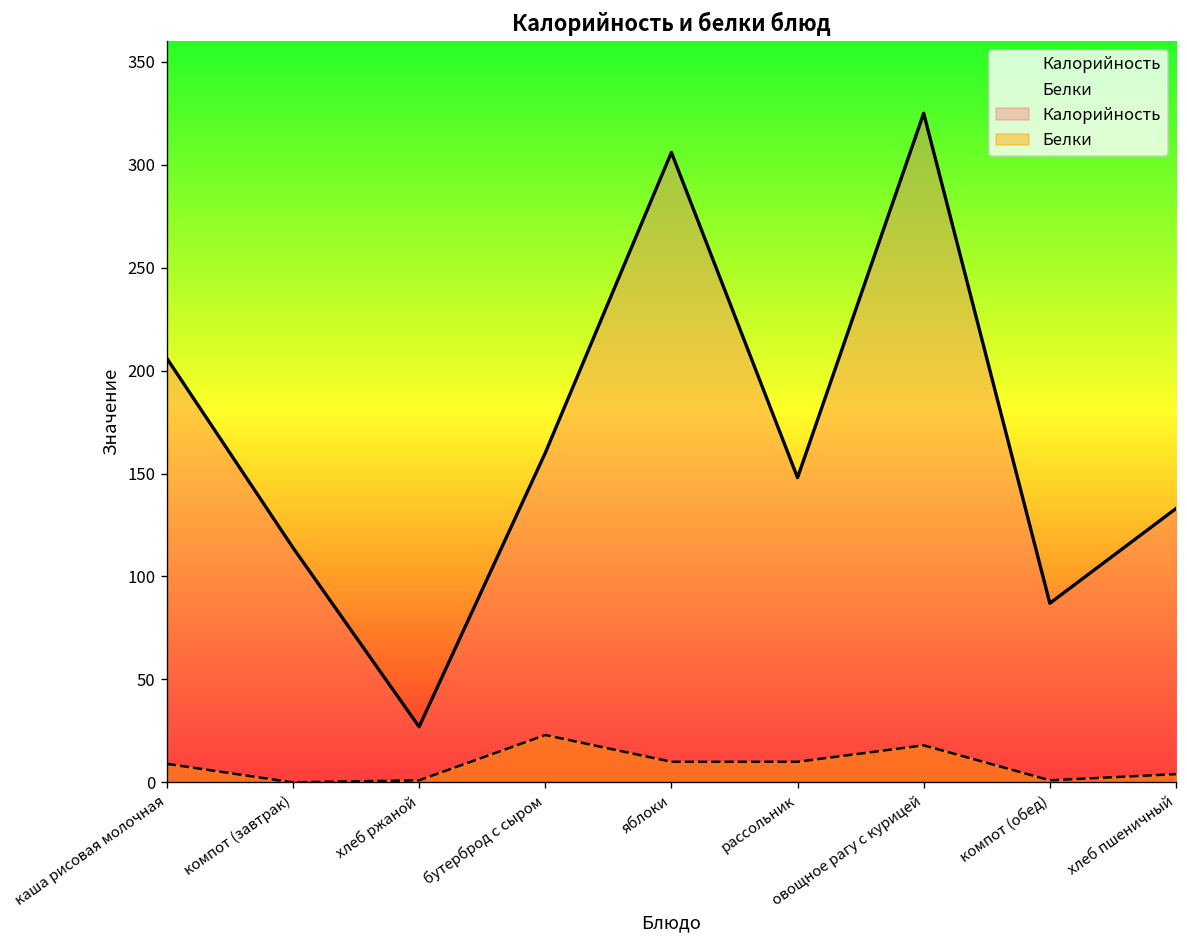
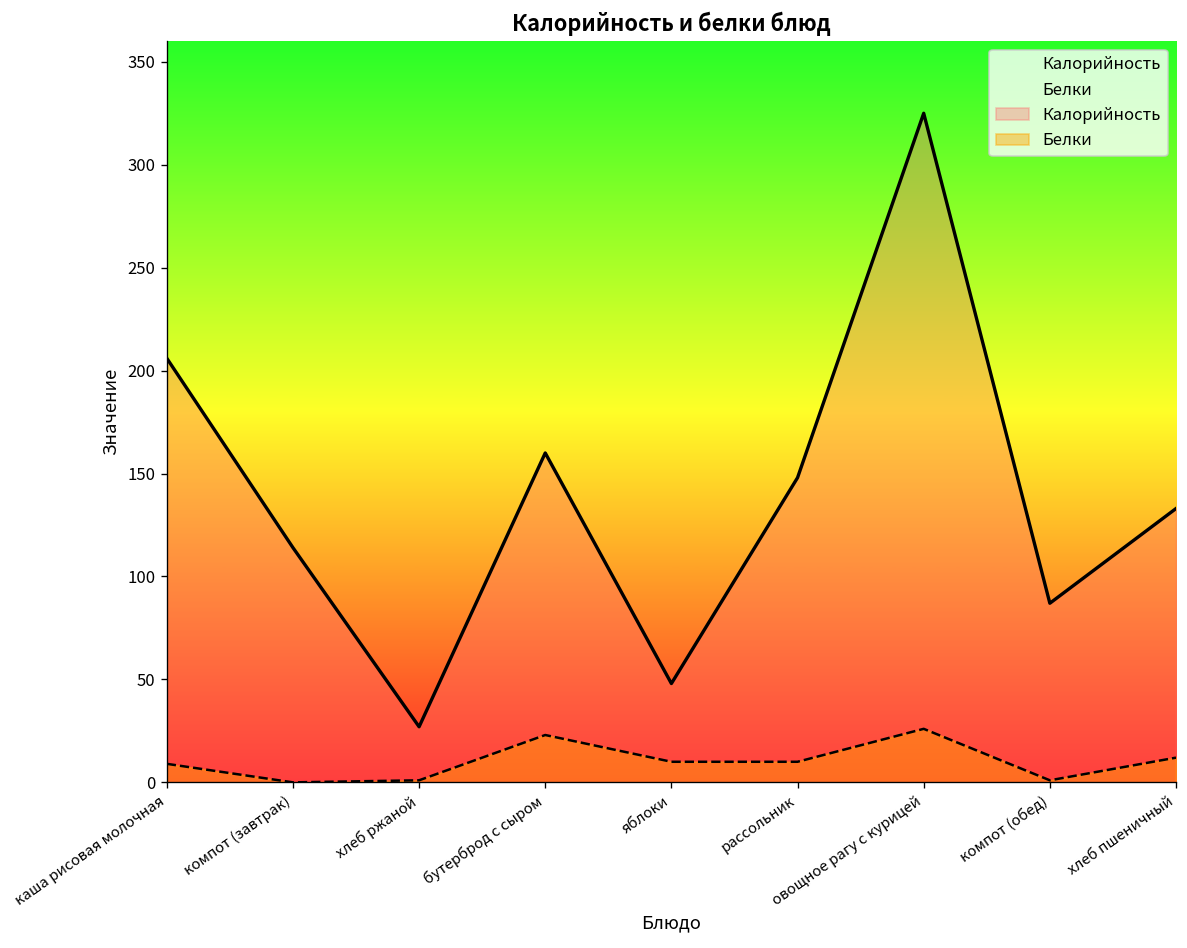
  {
    "Калорийность": {
      "каша рисовая молочная": 206,
      "компот (завтрак)": 114,
      "хлеб ржаной": 27,
      "бутерброд с сыром": 160,
-     "яблоки": 306,
+     "яблоки": 48,
      "рассольник": 148,
      "овощное рагу с курицей": 325,
      "компот (обед)": 87,
      "хлеб пшеничный": 133
    },
    "Белки": {
      "каша рисовая молочная": 9,
      "компот (завтрак)": 0,
      "хлеб ржаной": 1,
      "бутерброд с сыром": 23,
      "яблоки": 10,
      "рассольник": 10,
-     "овощное рагу с курицей": 18,
+     "овощное рагу с курицей": 26,
      "компот (обед)": 1,
-     "хлеб пшеничный": 4
+     "хлеб пшеничный": 12
    }
  }
